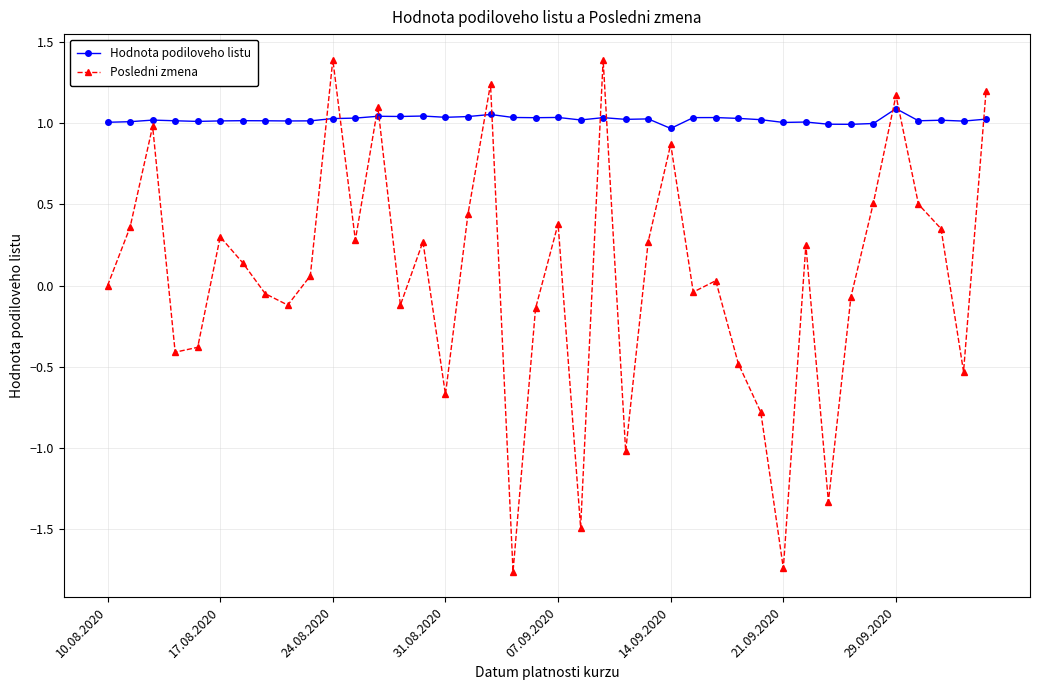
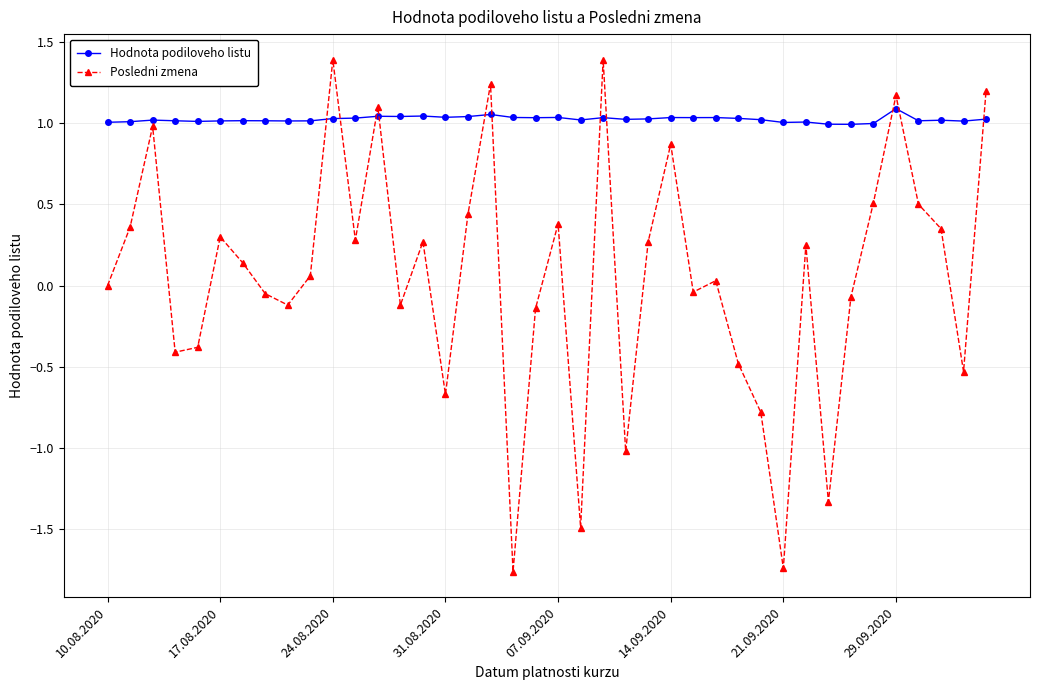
  {
    "Hodnota podiloveho listu": {
      "10.08.2020": 1.00,
      "17.08.2020": 1.01,
      "24.08.2020": 1.03,
      "31.08.2020": 1.04,
      "07.09.2020": 1.03,
-     "14.09.2020": 0.97,
+     "14.09.2020": 1.03,
      "21.09.2020": 1.00,
      "29.09.2020": 1.09
    },
    "Posledni zmena": {
      "10.08.2020": 0.00,
      "17.08.2020": 0.30,
      "24.08.2020": 1.39,
      "31.08.2020": -0.67,
      "07.09.2020": 0.38,
      "14.09.2020": 0.87,
      "21.09.2020": -1.74,
      "29.09.2020": 1.17
    }
  }
